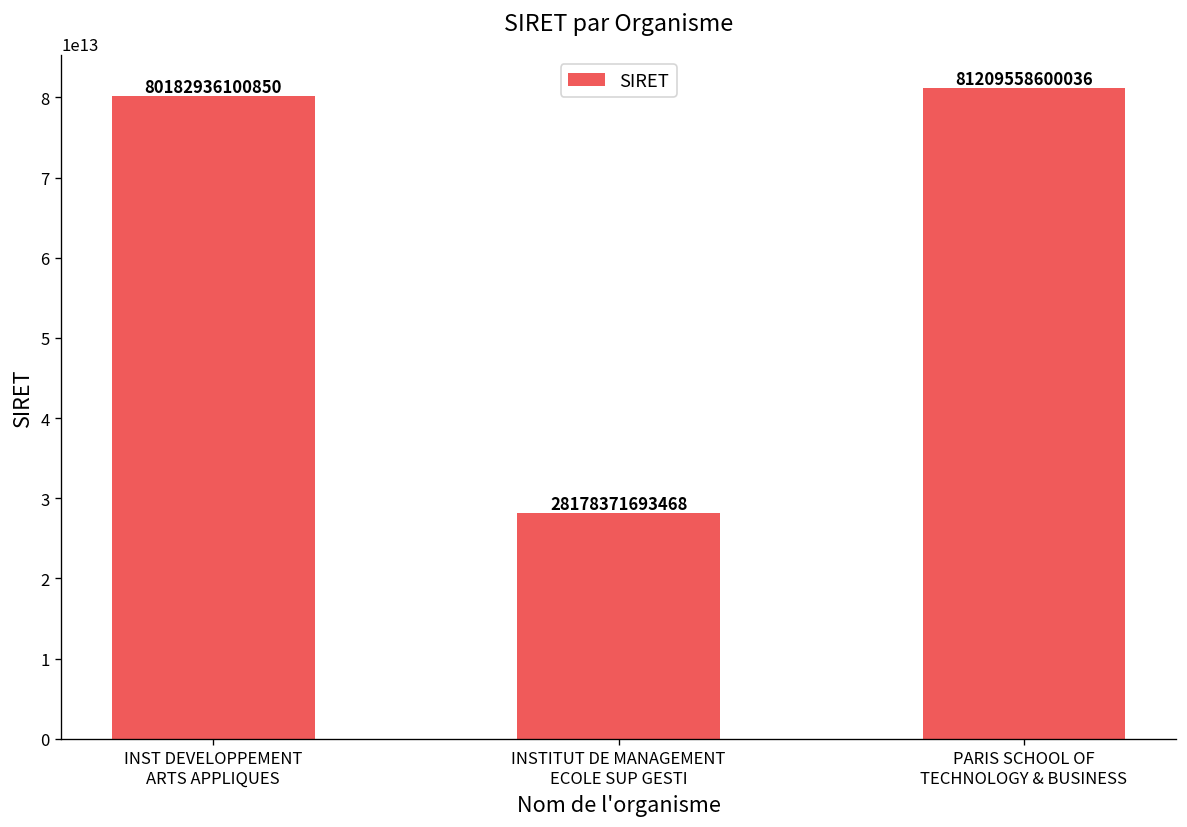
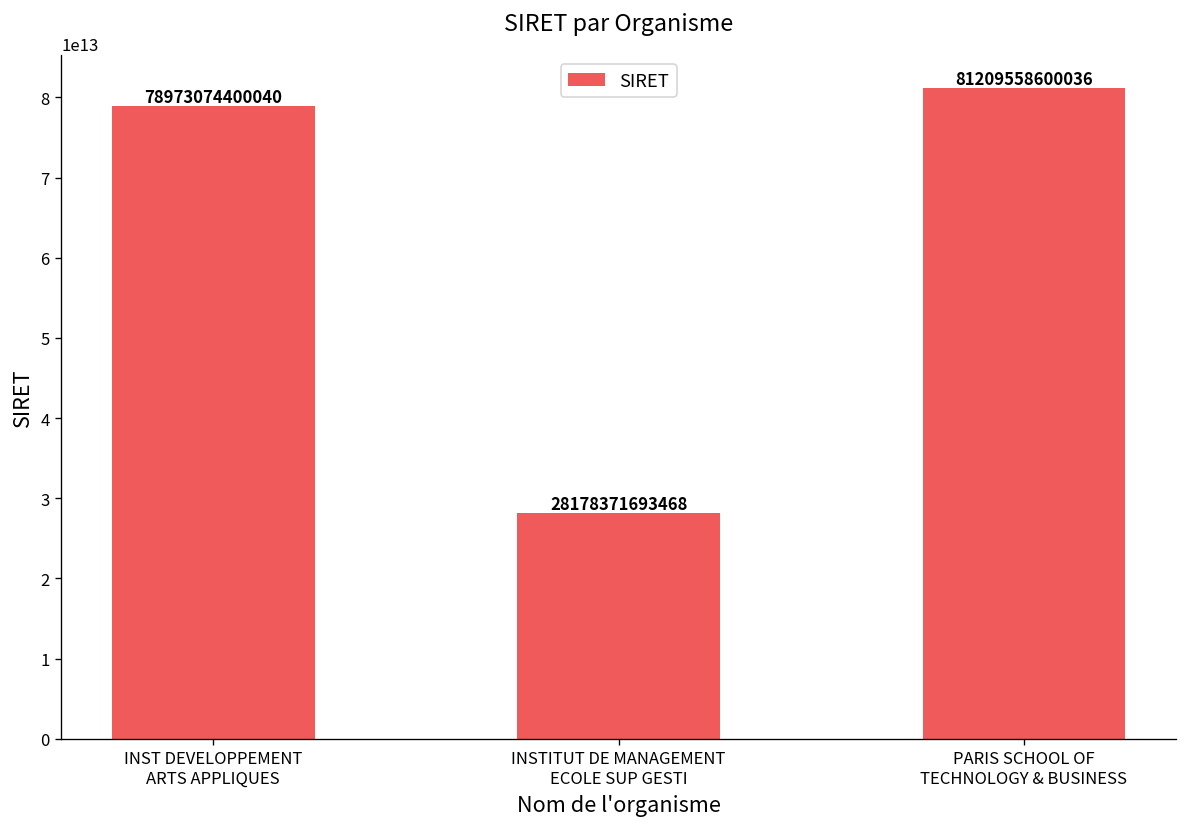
  {
-   "INST DEVELOPPEMENT ARTS APPLIQUES": 80182936100850,
+   "INST DEVELOPPEMENT ARTS APPLIQUES": 78973074400040,
    "INSTITUT DE MANAGEMENT ECOLE SUP GESTI": 28178371693468,
    "PARIS SCHOOL OF TECHNOLOGY & BUSINESS": 81209558600036
  }
